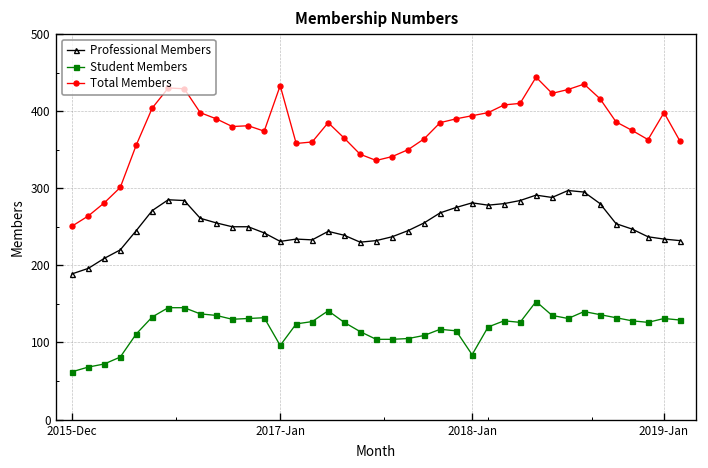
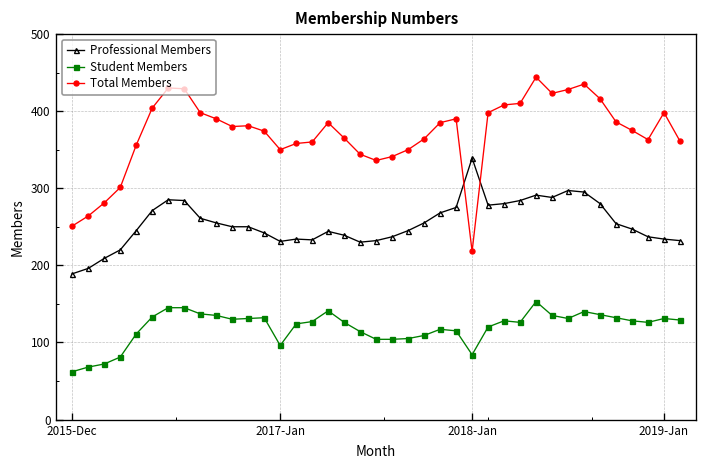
  {
    "Professional Members": {
      "2015-Dec": 190,
      "2017-Jan": 230,
-     "2018-Jan": 280,
+     "2018-Jan": 340,
      "2019-Jan": 230
    },
    "Student Members": {
      "2015-Dec": 60,
      "2017-Jan": 100,
      "2018-Jan": 80,
      "2019-Jan": 130
    },
    "Total Members": {
      "2015-Dec": 250,
-     "2017-Jan": 430,
-     "2018-Jan": 390,
+     "2017-Jan": 350,
+     "2018-Jan": 220,
      "2019-Jan": 400
    }
  }
